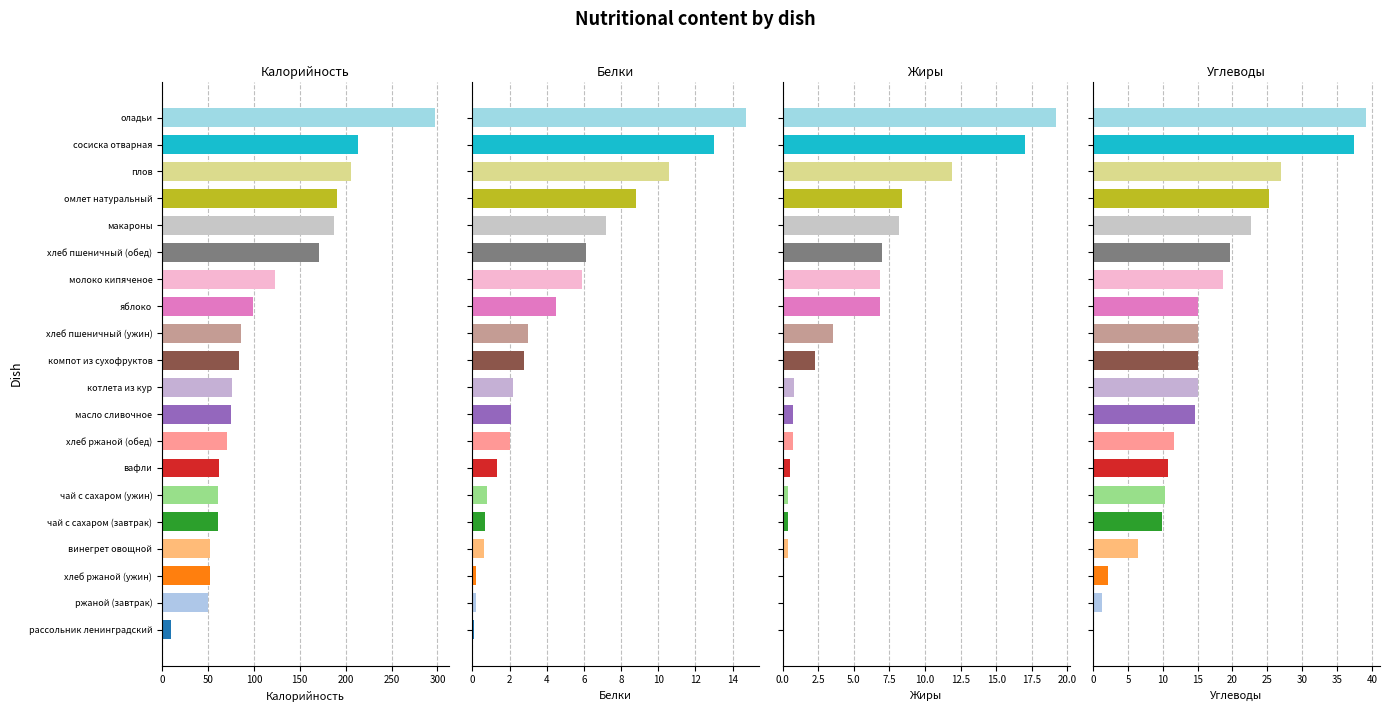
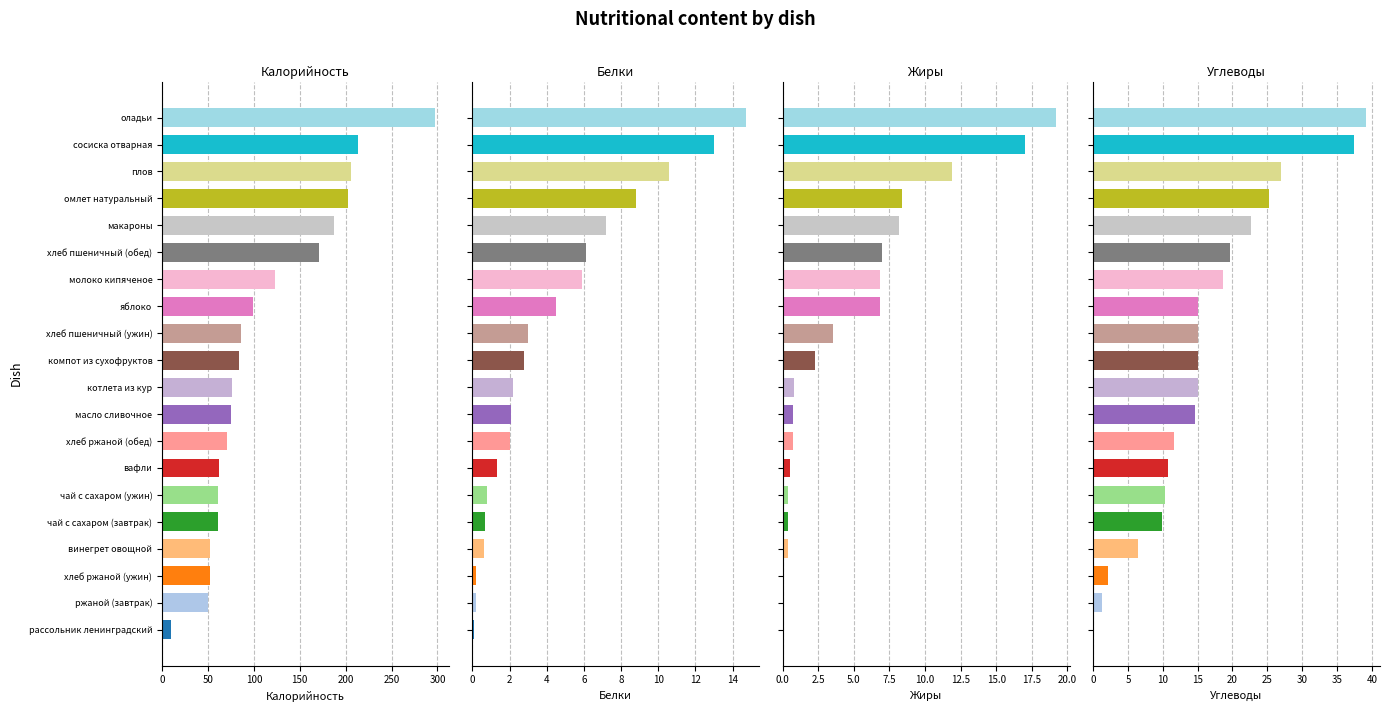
  {
    "Калорийность": {
      "оладьи": 300,
      "сосиска отварная": 210,
      "плов": 210,
-     "омлет натуральный": 190,
+     "омлет натуральный": 200,
      "макароны": 190,
      "хлеб пшеничный (обед)": 170,
      "молоко кипяченое": 120,
      "яблоко": 100,
      "хлеб пшеничный (ужин)": 90,
      "компот из сухофруктов": 80,
      "котлета из кур": 80,
      "масло сливочное": 80,
      "хлеб ржаной (обед)": 70,
      "вафли": 60,
      "чай с сахаром (ужин)": 60,
      "чай с сахаром (завтрак)": 60,
      "винегрет овощной": 50,
      "хлеб ржаной (ужин)": 50,
      "ржаной (завтрак)": 50,
      "рассольник ленинградский": 10
    }
  }
